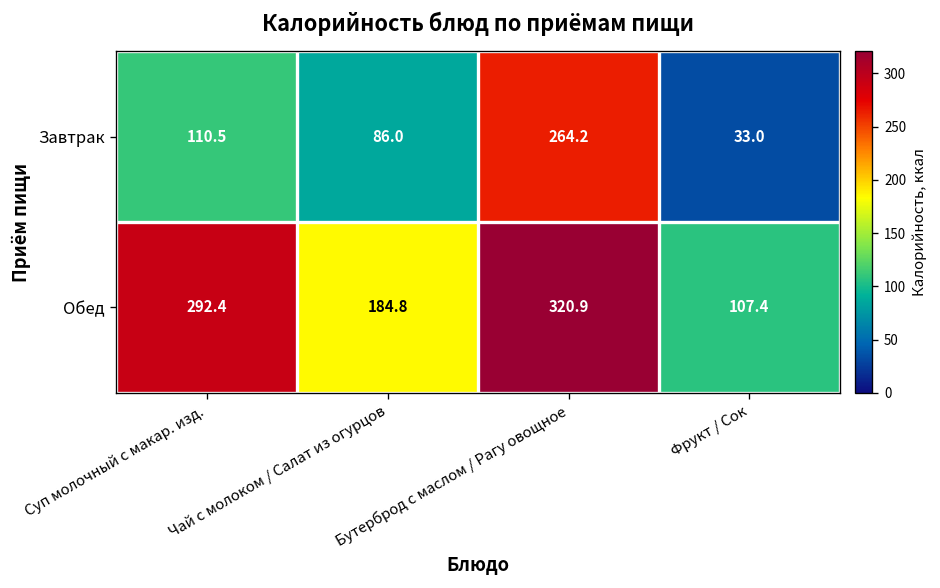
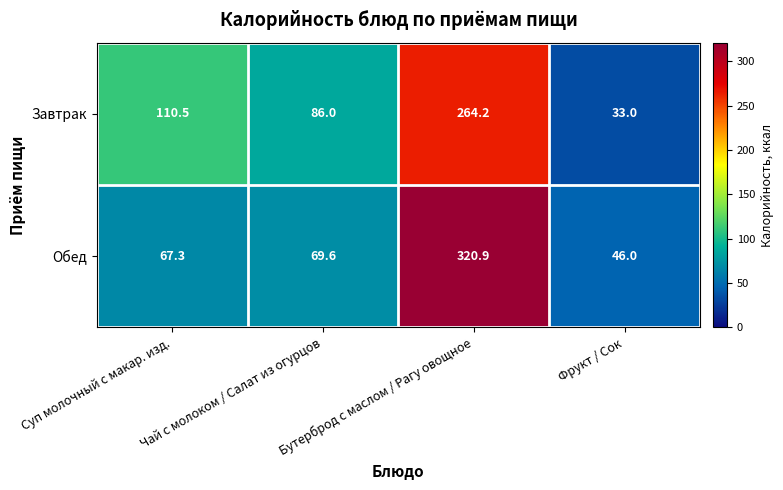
  {
    "Завтрак": {
      "Суп молочный с макар. изд.": 110.5,
      "Чай с молоком / Салат из огурцов": 86.0,
      "Бутерброд с маслом / Рагу овощное": 264.2,
      "Фрукт / Сок": 33.0
    },
    "Обед": {
-     "Суп молочный с макар. изд.": 292.4,
-     "Чай с молоком / Салат из огурцов": 184.8,
+     "Суп молочный с макар. изд.": 67.3,
+     "Чай с молоком / Салат из огурцов": 69.6,
      "Бутерброд с маслом / Рагу овощное": 320.9,
-     "Фрукт / Сок": 107.4
+     "Фрукт / Сок": 46.0
    }
  }
